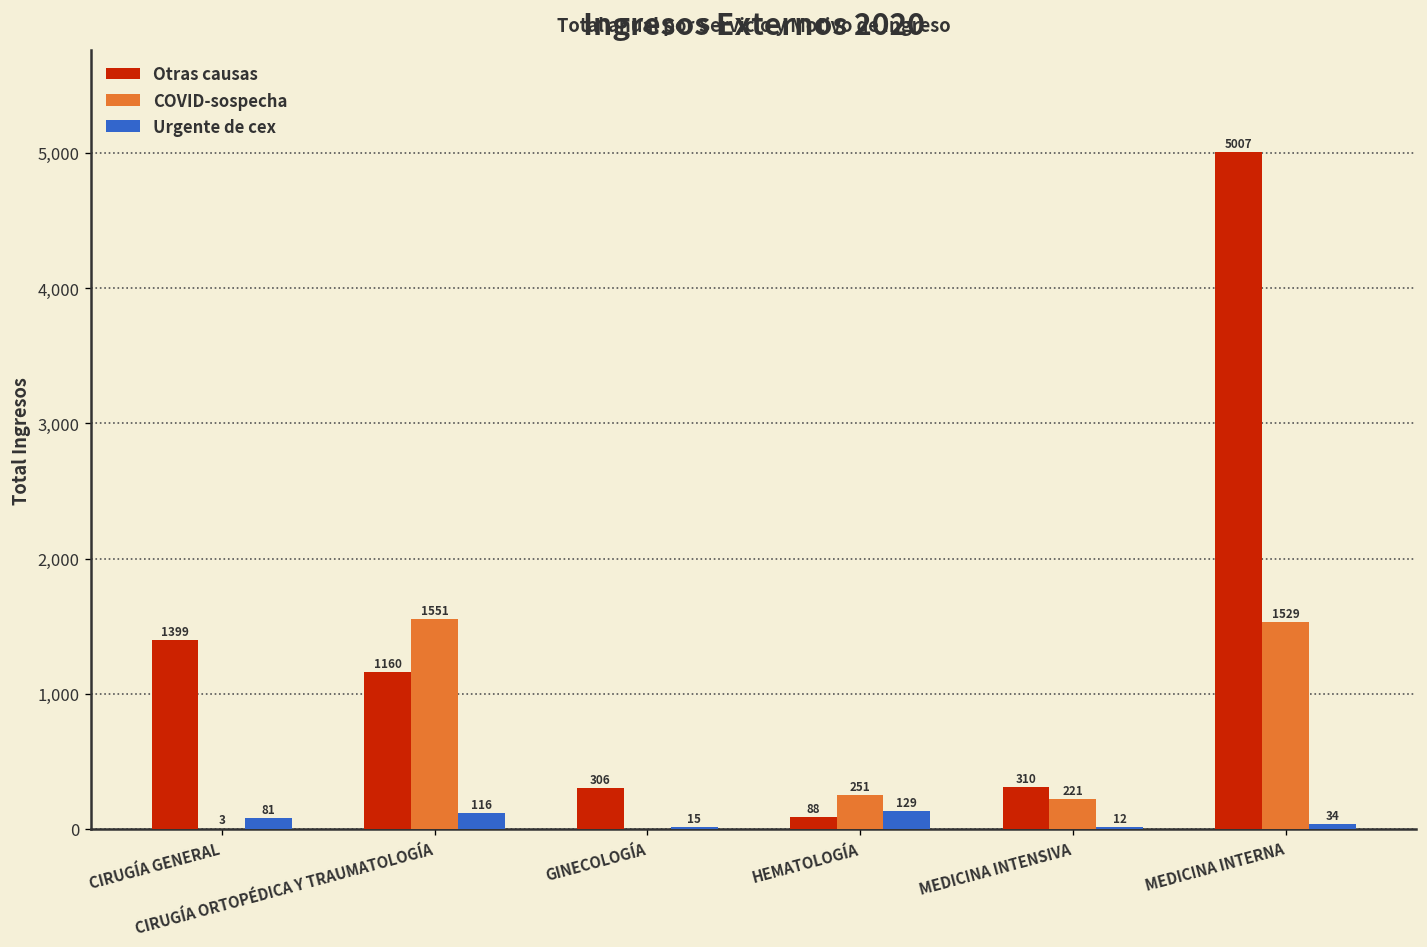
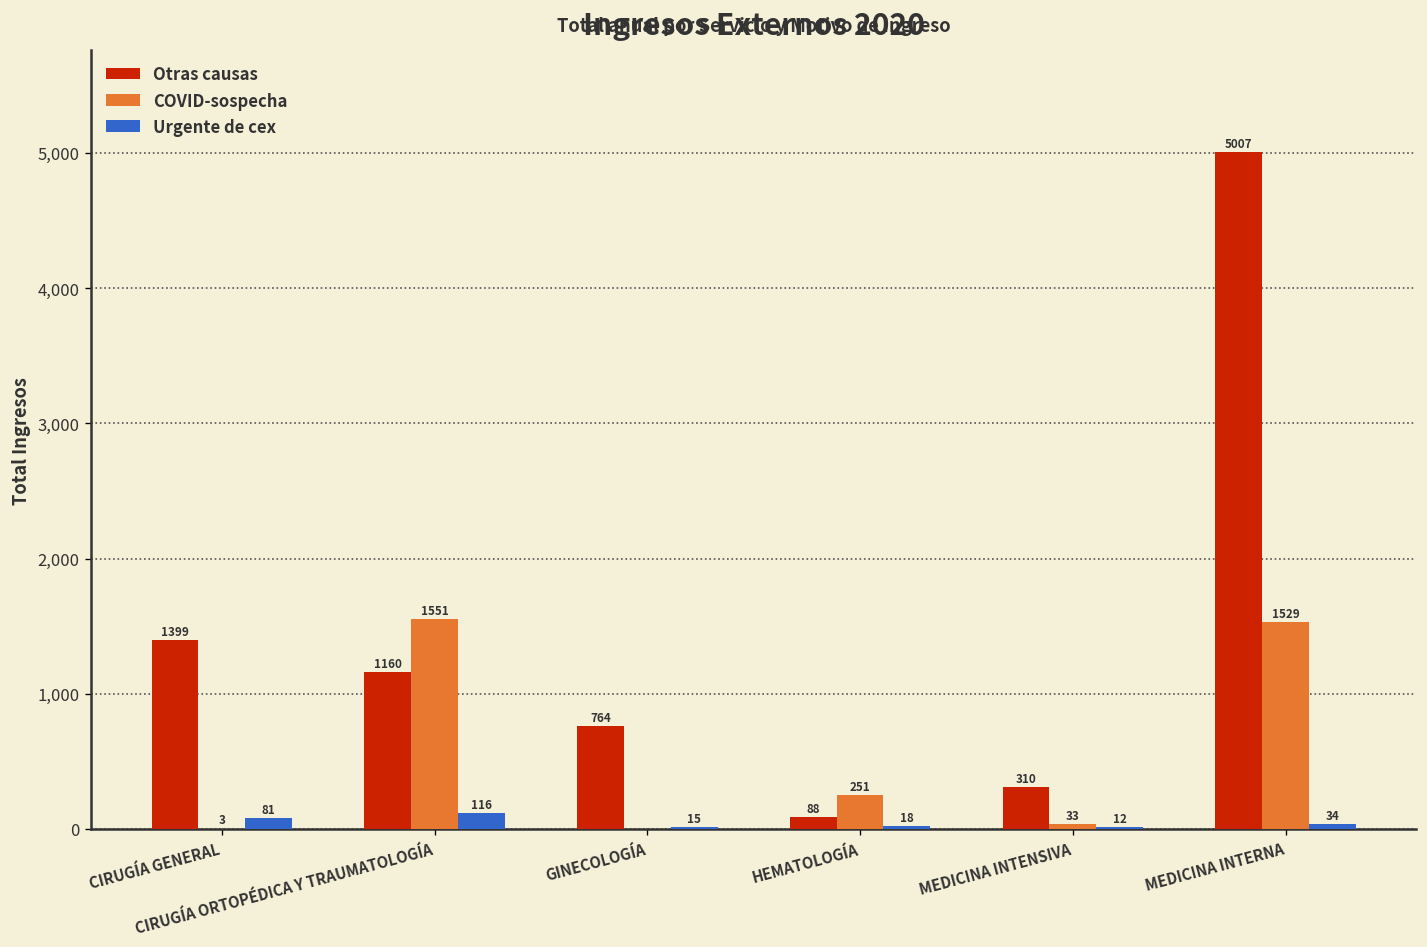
  {
    "Otras causas": {
      "CIRUGÍA GENERAL": 1399,
      "CIRUGÍA ORTOPÉDICA Y TRAUMATOLOGÍA": 1160,
-     "GINECOLOGÍA": 306,
+     "GINECOLOGÍA": 764,
      "HEMATOLOGÍA": 88,
      "MEDICINA INTENSIVA": 310,
      "MEDICINA INTERNA": 5007
    },
    "COVID-sospecha": {
      "CIRUGÍA GENERAL": 3,
      "CIRUGÍA ORTOPÉDICA Y TRAUMATOLOGÍA": 1551,
      "HEMATOLOGÍA": 251,
-     "MEDICINA INTENSIVA": 221,
+     "MEDICINA INTENSIVA": 33,
      "MEDICINA INTERNA": 1529
    },
    "Urgente de cex": {
      "CIRUGÍA GENERAL": 81,
      "CIRUGÍA ORTOPÉDICA Y TRAUMATOLOGÍA": 116,
      "GINECOLOGÍA": 15,
-     "HEMATOLOGÍA": 129,
+     "HEMATOLOGÍA": 18,
      "MEDICINA INTENSIVA": 12,
      "MEDICINA INTERNA": 34
    }
  }
